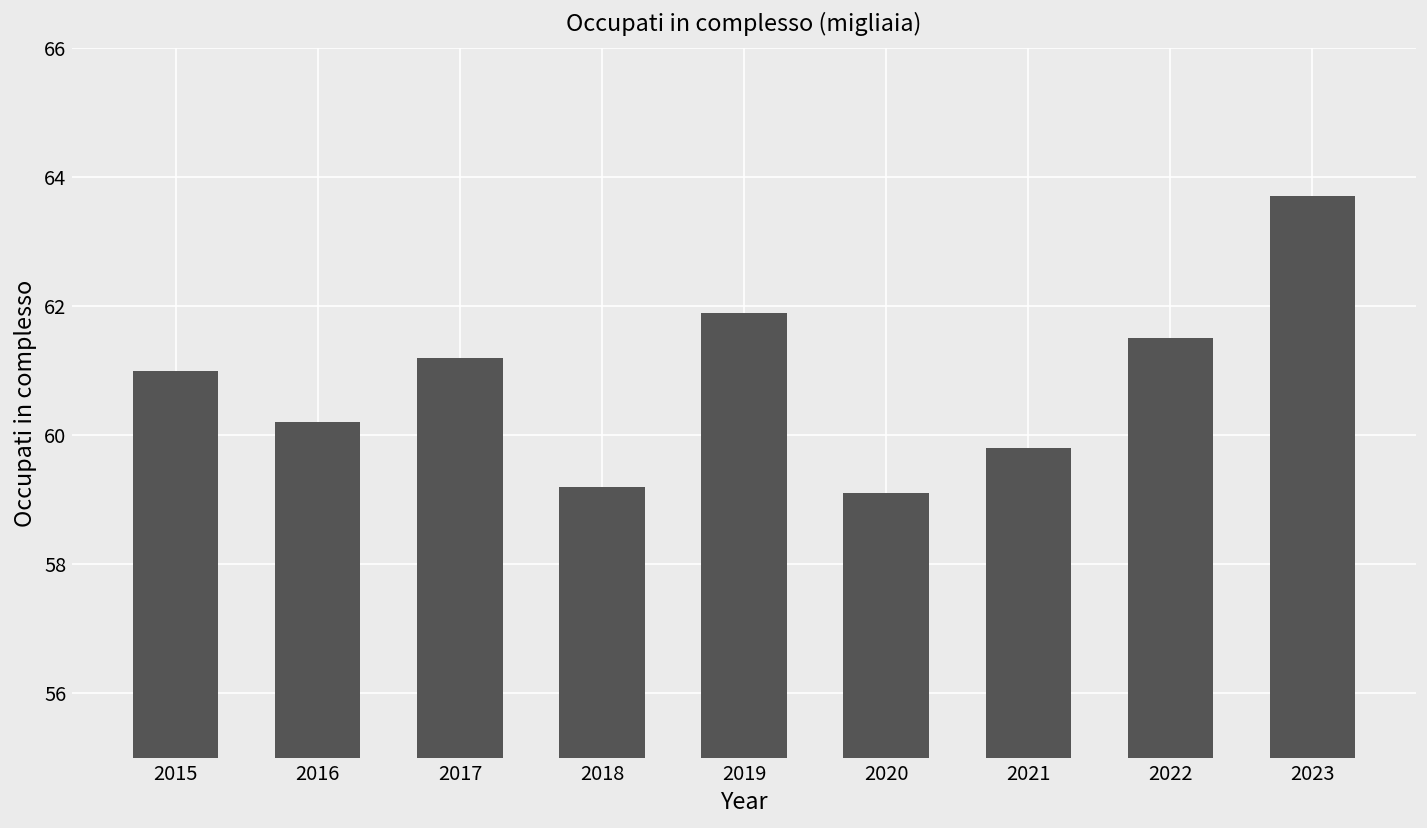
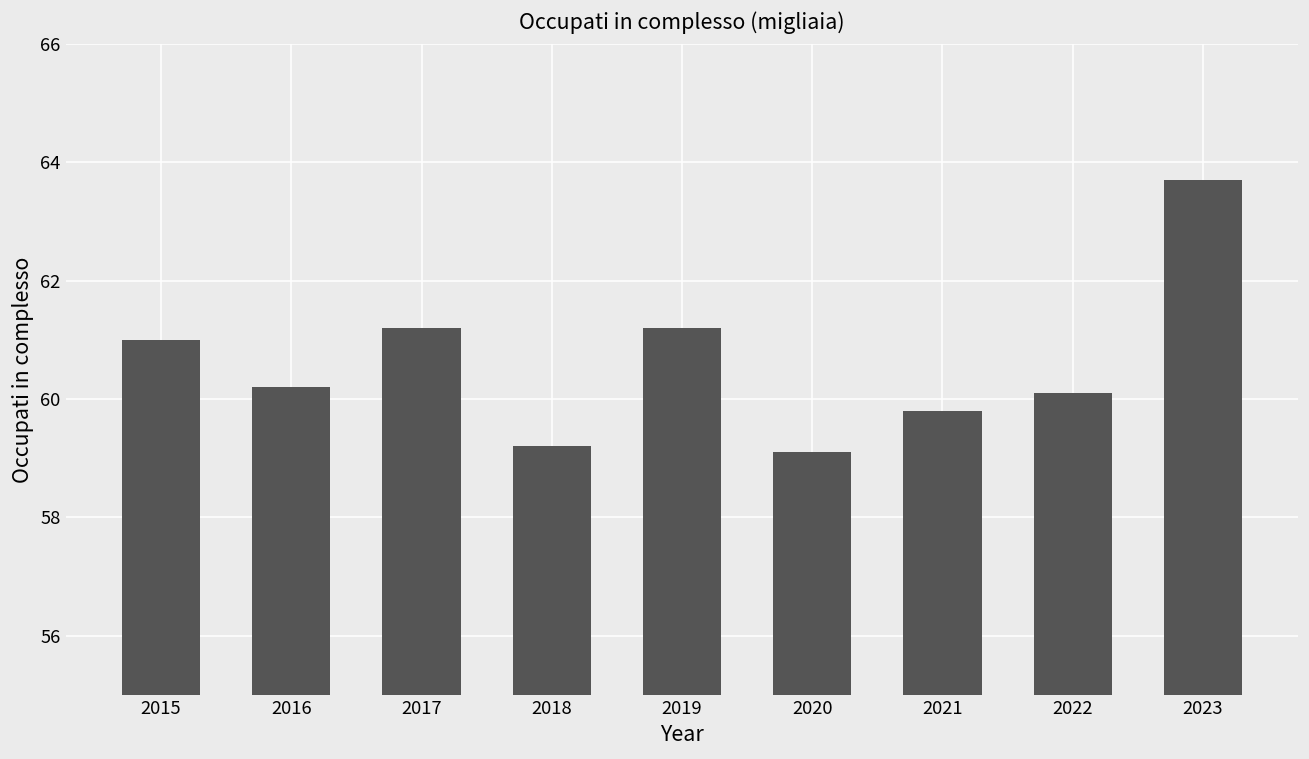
  {
    "2015": 61.0,
    "2016": 60.2,
    "2017": 61.2,
    "2018": 59.2,
-   "2019": 61.9,
+   "2019": 61.2,
    "2020": 59.1,
    "2021": 59.8,
-   "2022": 61.5,
+   "2022": 60.1,
    "2023": 63.7
  }
